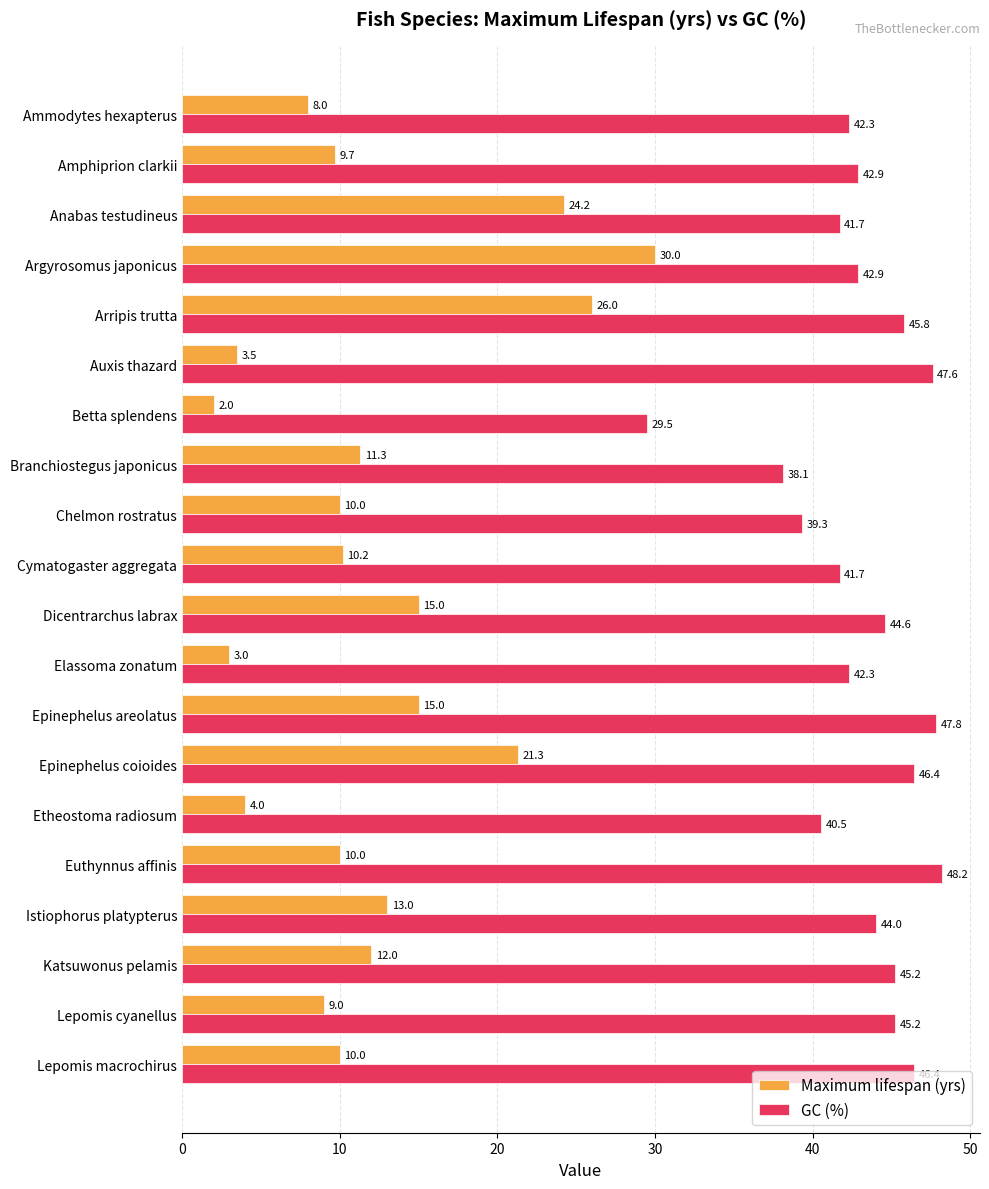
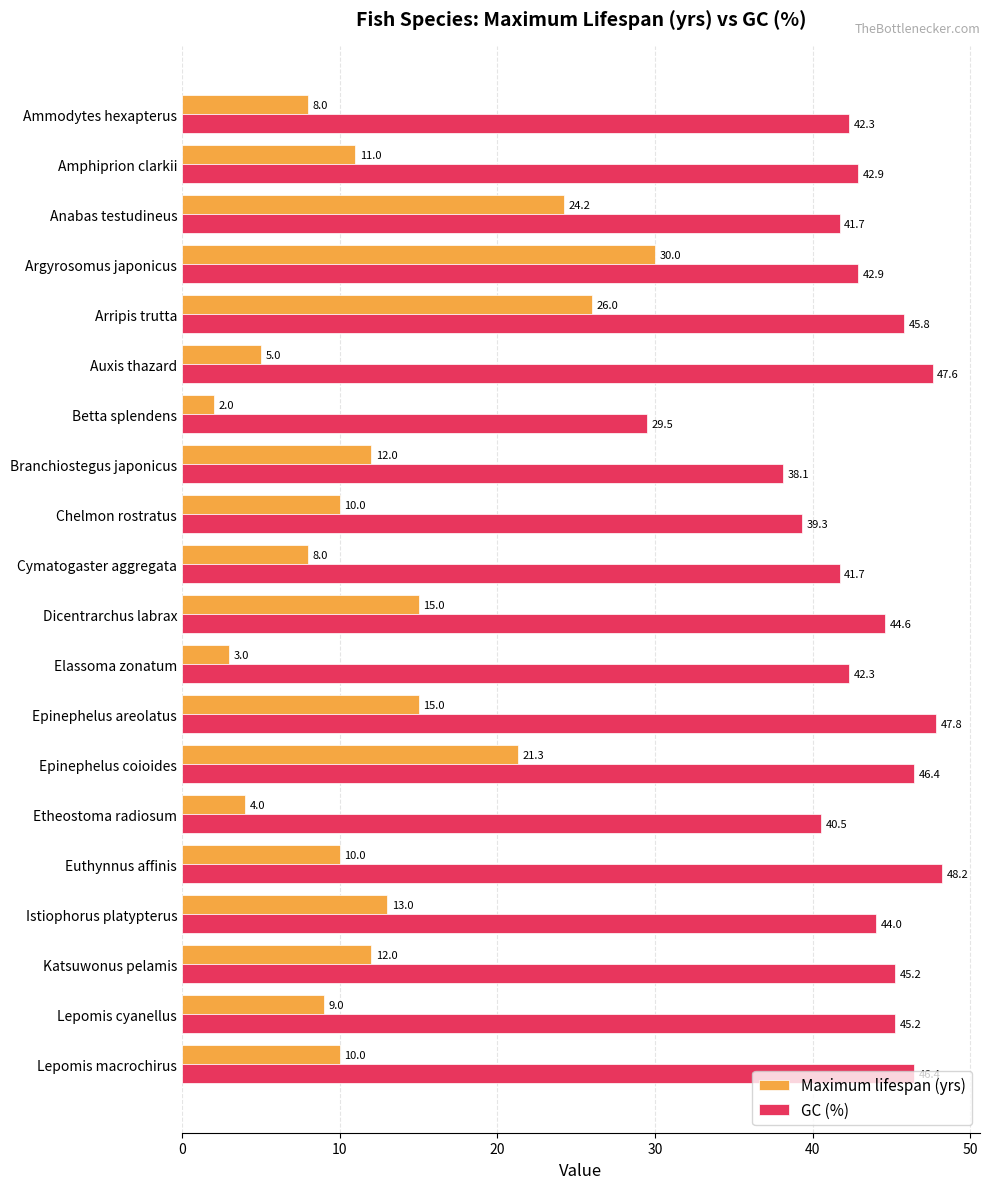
  {
    "Maximum lifespan (yrs)": {
      "Ammodytes hexapterus": 8.0,
-     "Amphiprion clarkii": 9.7,
+     "Amphiprion clarkii": 11.0,
      "Anabas testudineus": 24.2,
      "Argyrosomus japonicus": 30.0,
      "Arripis trutta": 26.0,
-     "Auxis thazard": 3.5,
+     "Auxis thazard": 5.0,
      "Betta splendens": 2.0,
-     "Branchiostegus japonicus": 11.3,
+     "Branchiostegus japonicus": 12.0,
      "Chelmon rostratus": 10.0,
-     "Cymatogaster aggregata": 10.2,
+     "Cymatogaster aggregata": 8.0,
      "Dicentrarchus labrax": 15.0,
      "Elassoma zonatum": 3.0,
      "Epinephelus areolatus": 15.0,
      "Epinephelus coioides": 21.3,
      "Etheostoma radiosum": 4.0,
      "Euthynnus affinis": 10.0,
      "Istiophorus platypterus": 13.0,
      "Katsuwonus pelamis": 12.0,
      "Lepomis cyanellus": 9.0,
      "Lepomis macrochirus": 10.0
    },
    "GC (%)": {
      "Ammodytes hexapterus": 42.3,
      "Amphiprion clarkii": 42.9,
      "Anabas testudineus": 41.7,
      "Argyrosomus japonicus": 42.9,
      "Arripis trutta": 45.8,
      "Auxis thazard": 47.6,
      "Betta splendens": 29.5,
      "Branchiostegus japonicus": 38.1,
      "Chelmon rostratus": 39.3,
      "Cymatogaster aggregata": 41.7,
      "Dicentrarchus labrax": 44.6,
      "Elassoma zonatum": 42.3,
      "Epinephelus areolatus": 47.8,
      "Epinephelus coioides": 46.4,
      "Etheostoma radiosum": 40.5,
      "Euthynnus affinis": 48.2,
      "Istiophorus platypterus": 44.0,
      "Katsuwonus pelamis": 45.2,
      "Lepomis cyanellus": 45.2
    }
  }
